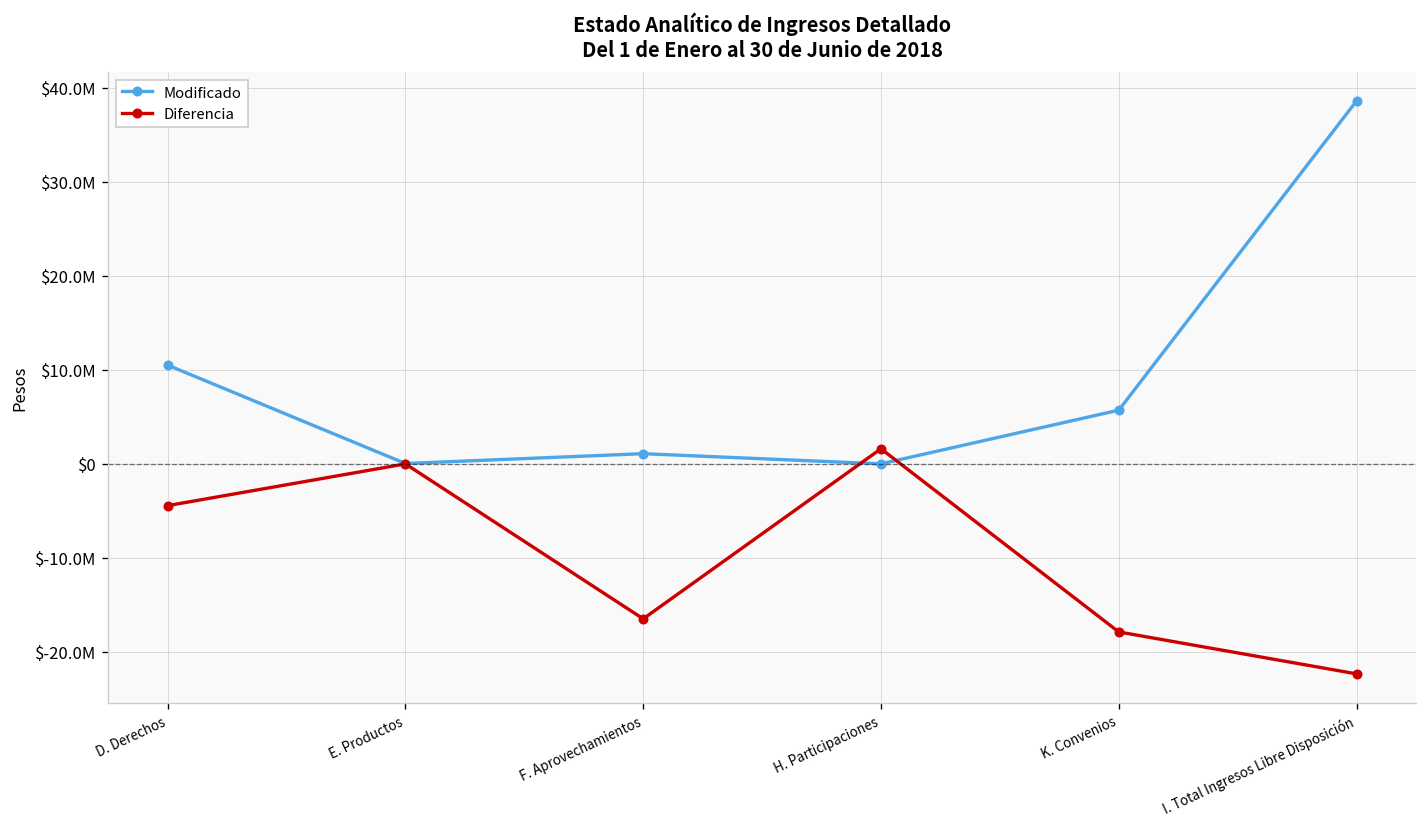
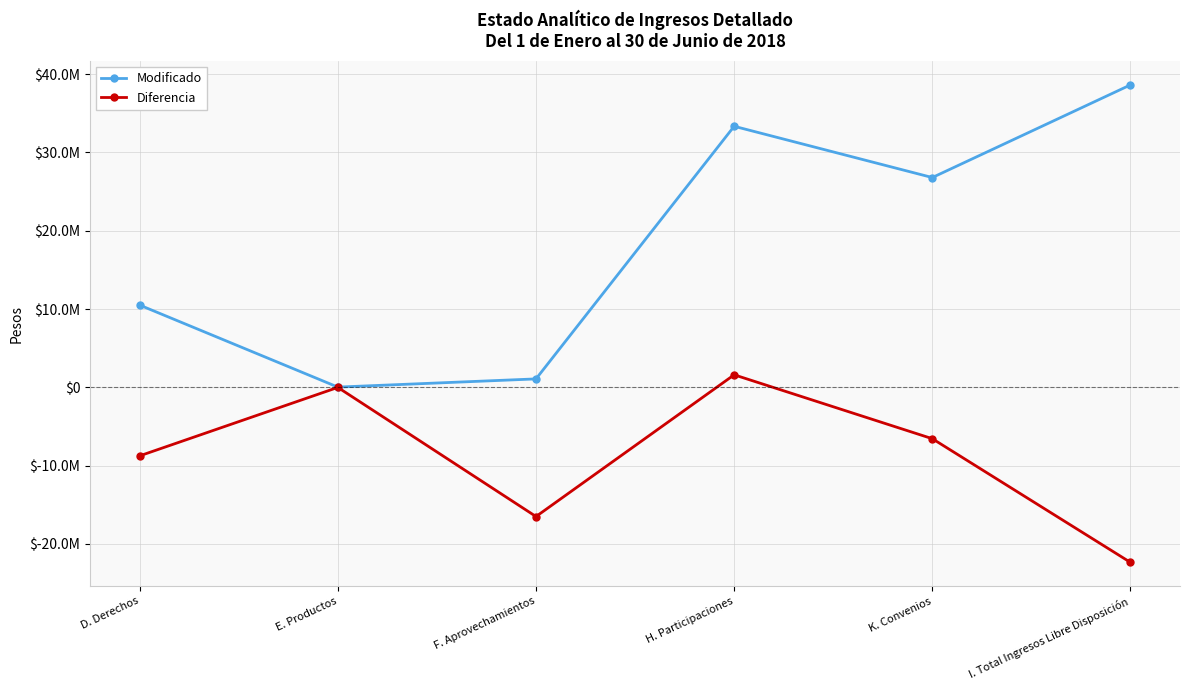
  {
    "Modificado": {
      "D. Derechos": "$11000000",
      "F. Aprovechamientos": "$1000000",
-     "H. Participaciones": "$0",
-     "K. Convenios": "$6000000",
+     "H. Participaciones": "$33000000",
+     "K. Convenios": "$27000000",
      "I. Total Ingresos Libre Disposición": "$39000000"
    },
    "Diferencia": {
-     "D. Derechos": "$-4000000",
+     "D. Derechos": "$-9000000",
      "F. Aprovechamientos": "$-16000000",
      "H. Participaciones": "$2000000",
-     "K. Convenios": "$-18000000",
+     "K. Convenios": "$-7000000",
      "I. Total Ingresos Libre Disposición": "$-22000000"
    }
  }
